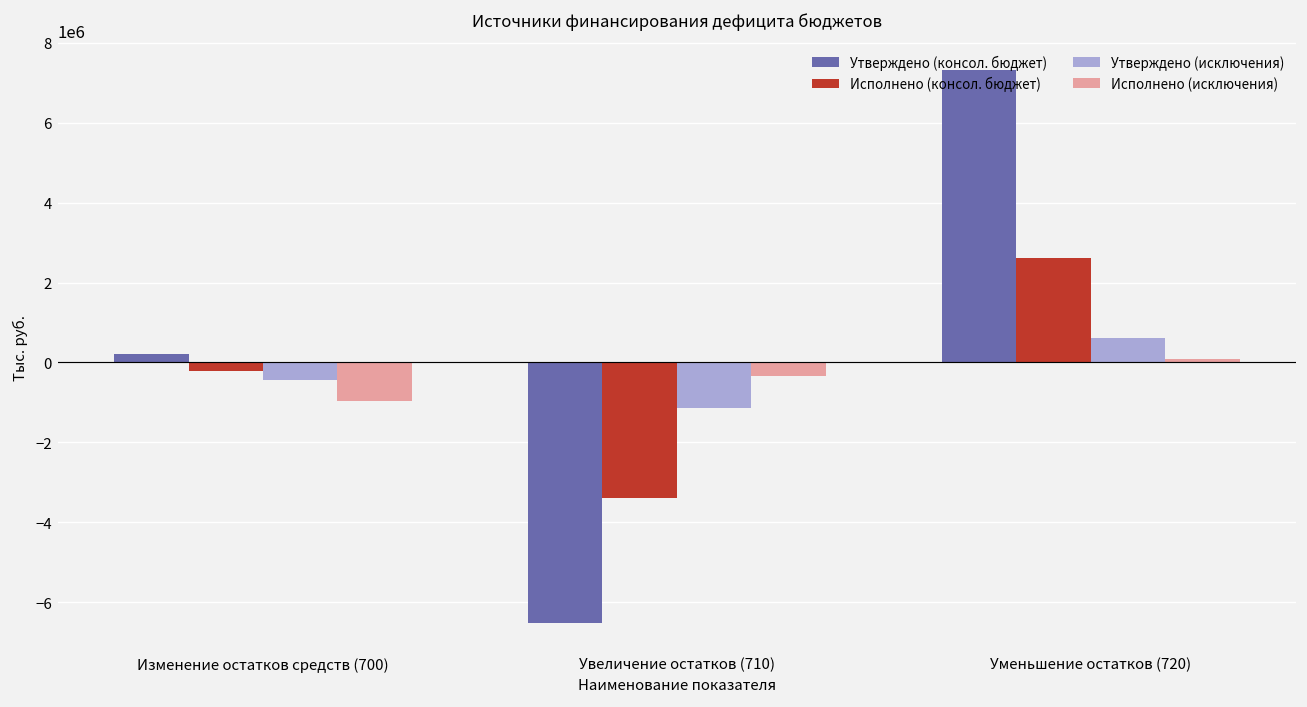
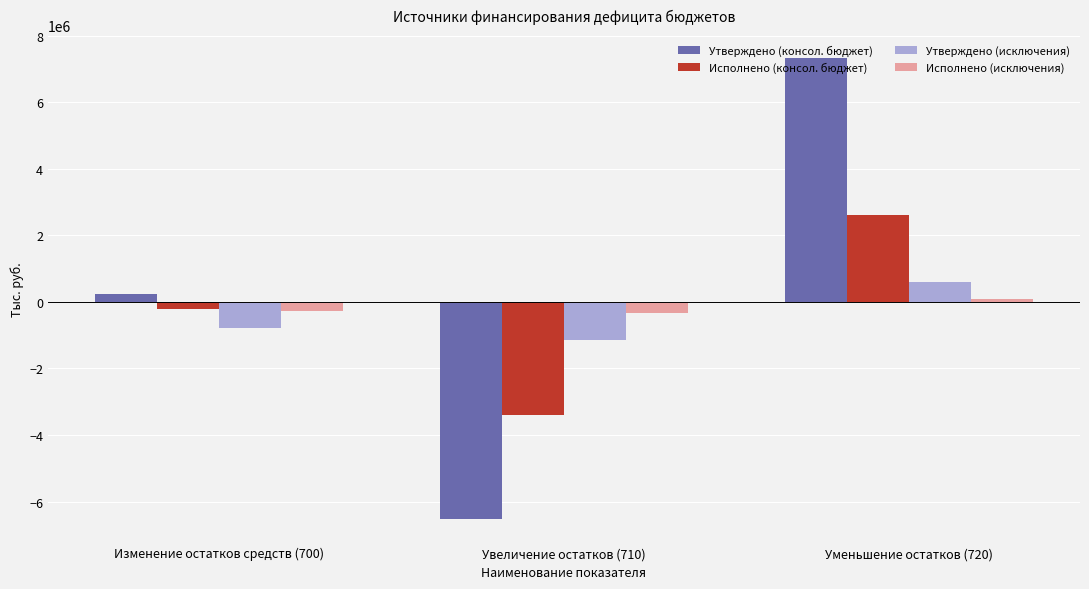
  {
    "Утверждено (консол. бюджет)": {
      "Изменение остатков средств (700)": 200000,
      "Увеличение остатков (710)": -6500000,
      "Уменьшение остатков (720)": 7300000
    },
    "Исполнено (консол. бюджет)": {
      "Изменение остатков средств (700)": -200000,
      "Увеличение остатков (710)": -3400000,
      "Уменьшение остатков (720)": 2600000
    },
    "Утверждено (исключения)": {
-     "Изменение остатков средств (700)": -400000,
+     "Изменение остатков средств (700)": -800000,
      "Увеличение остатков (710)": -1100000,
      "Уменьшение остатков (720)": 600000
    },
    "Исполнено (исключения)": {
-     "Изменение остатков средств (700)": -1000000,
+     "Изменение остатков средств (700)": -300000,
      "Увеличение остатков (710)": -300000,
      "Уменьшение остатков (720)": 100000
    }
  }
